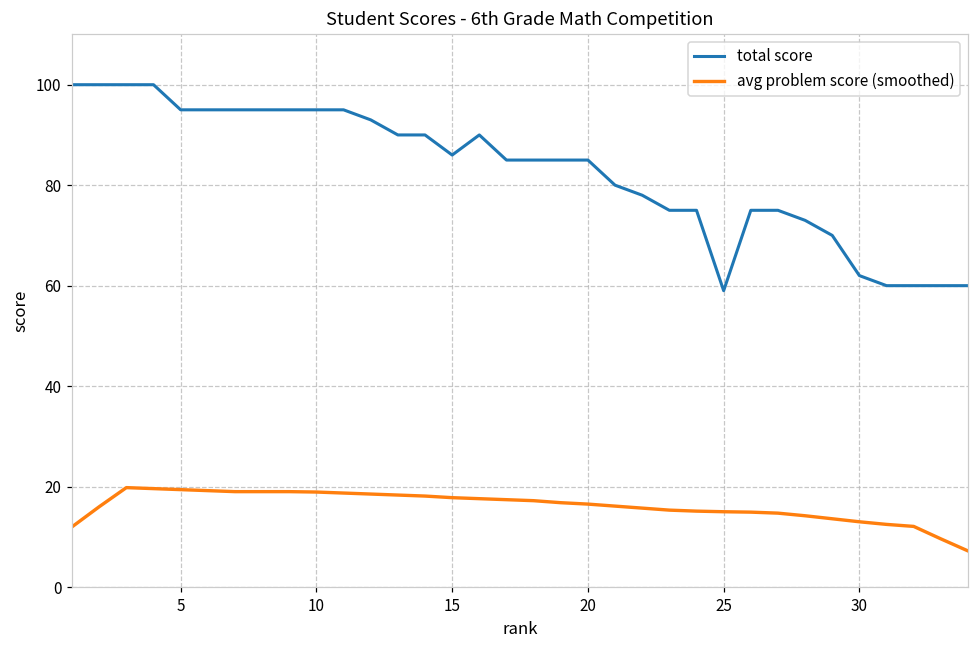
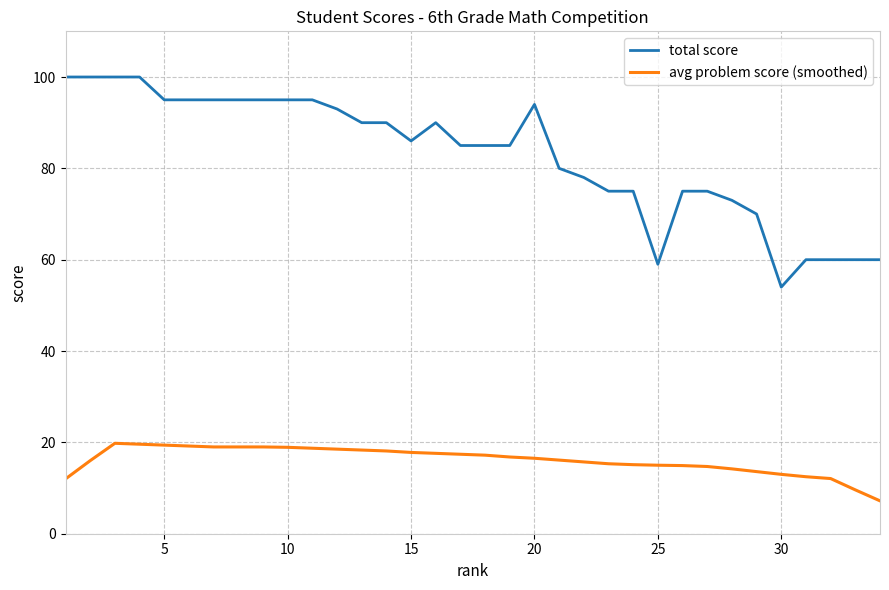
  {
    "total score": {
      "5": 95,
      "10": 95,
      "15": 86,
-     "20": 85,
+     "20": 94,
      "25": 59,
-     "30": 62
+     "30": 54
    },
    "avg problem score (smoothed)": {
      "5": 19,
      "10": 19,
      "15": 18,
      "20": 17,
      "25": 15,
      "30": 13
    }
  }
